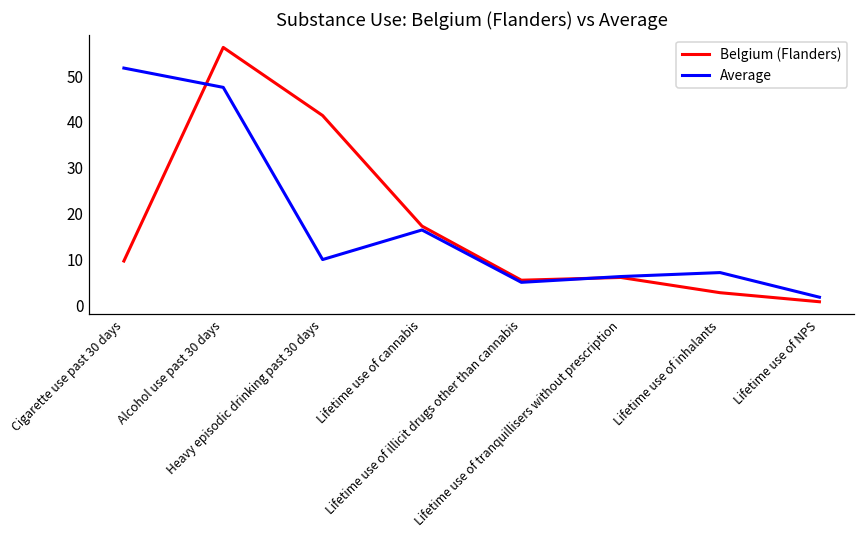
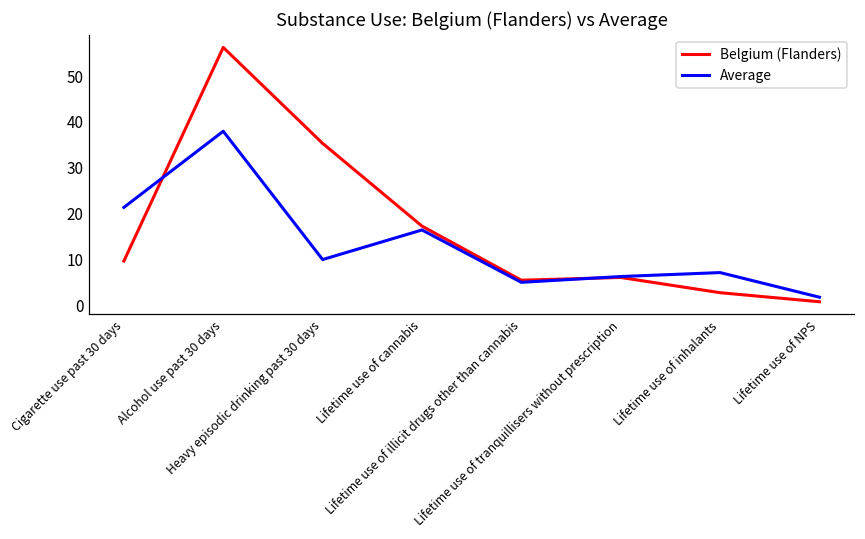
  {
    "Belgium (Flanders)": {
      "Cigarette use past 30 days": 10,
      "Alcohol use past 30 days": 56,
-     "Heavy episodic drinking past 30 days": 41,
+     "Heavy episodic drinking past 30 days": 35,
      "Lifetime use of cannabis": 17,
      "Lifetime use of inhalants": 3,
      "Lifetime use of NPS": 1
    },
    "Average": {
-     "Cigarette use past 30 days": 52,
-     "Alcohol use past 30 days": 48,
+     "Cigarette use past 30 days": 21,
+     "Alcohol use past 30 days": 38,
      "Heavy episodic drinking past 30 days": 10,
      "Lifetime use of cannabis": 16,
      "Lifetime use of inhalants": 7,
      "Lifetime use of NPS": 2
    }
  }
